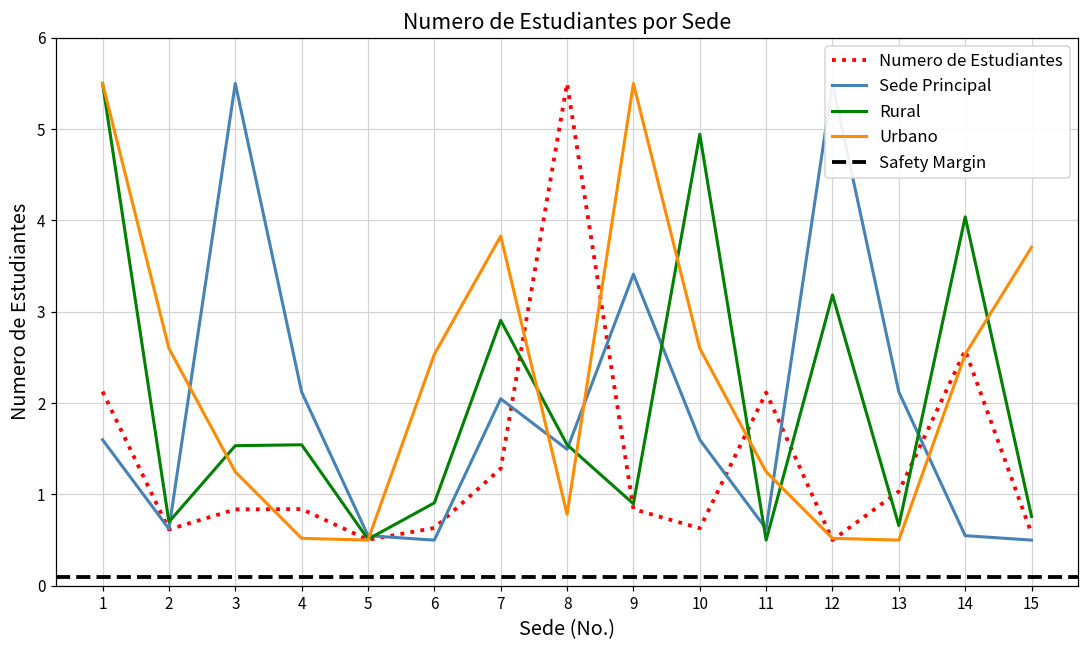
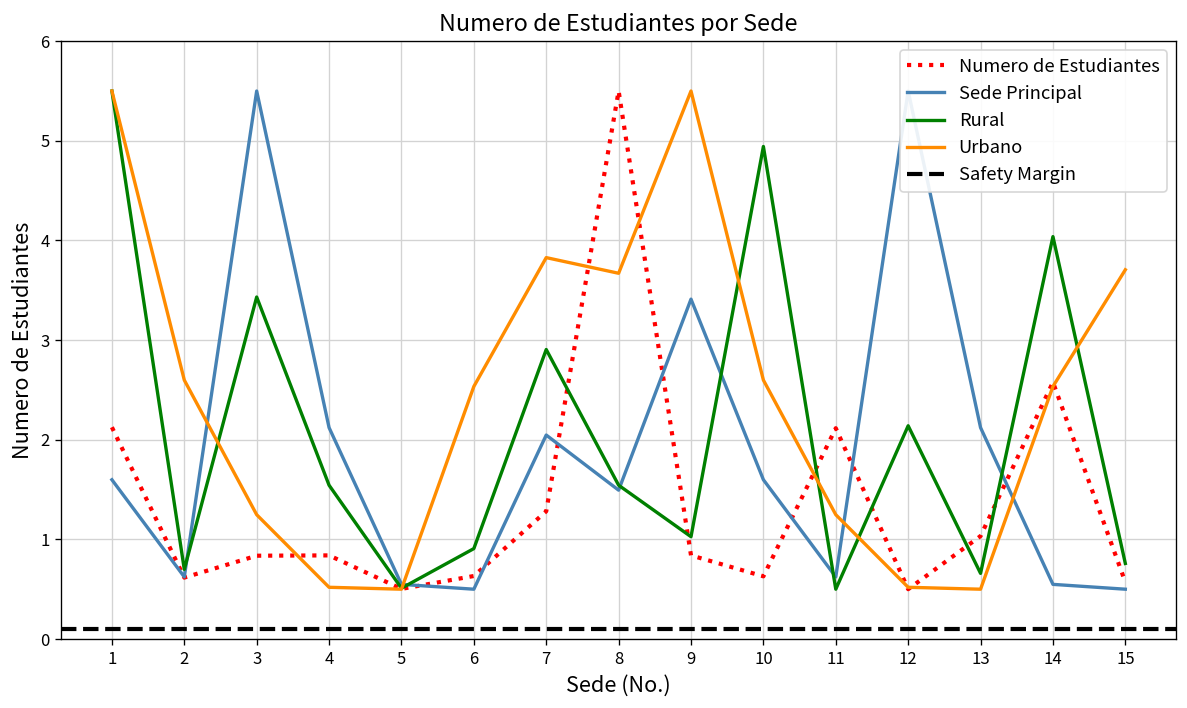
  {
    "Numero de Estudiantes": {
      "1": 2.1,
      "3": 0.8,
      "4": 0.8,
      "6": 0.6,
      "7": 1.3,
      "8": 5.5,
      "9": 0.8,
      "10": 0.6,
      "11": 2.1,
      "13": 1.0,
      "14": 2.6,
      "15": 0.6
    },
    "Sede Principal": {
      "1": 1.6,
      "3": 5.5,
      "4": 2.1,
      "5": 0.5,
      "6": 0.5,
      "7": 2.0,
      "8": 1.5,
      "9": 3.4,
      "10": 1.6,
      "11": 0.6,
      "13": 2.1,
      "14": 0.5,
      "15": 0.5
    },
    "Rural": {
      "2": 0.7,
-     "3": 1.5,
+     "3": 3.4,
      "4": 1.5,
      "6": 0.9,
      "7": 2.9,
      "8": 1.5,
-     "9": 0.9,
+     "9": 1.0,
      "10": 4.9,
      "11": 0.5,
-     "12": 3.2,
+     "12": 2.1,
      "13": 0.7,
      "14": 4.0,
      "15": 0.8
    },
    "Urbano": {
      "2": 2.6,
      "3": 1.2,
      "4": 0.5,
      "6": 2.5,
      "7": 3.8,
-     "8": 0.8,
+     "8": 3.7,
      "9": 5.5,
      "10": 2.6,
      "11": 1.2,
      "13": 0.5,
      "14": 2.5,
      "15": 3.7
    }
  }
